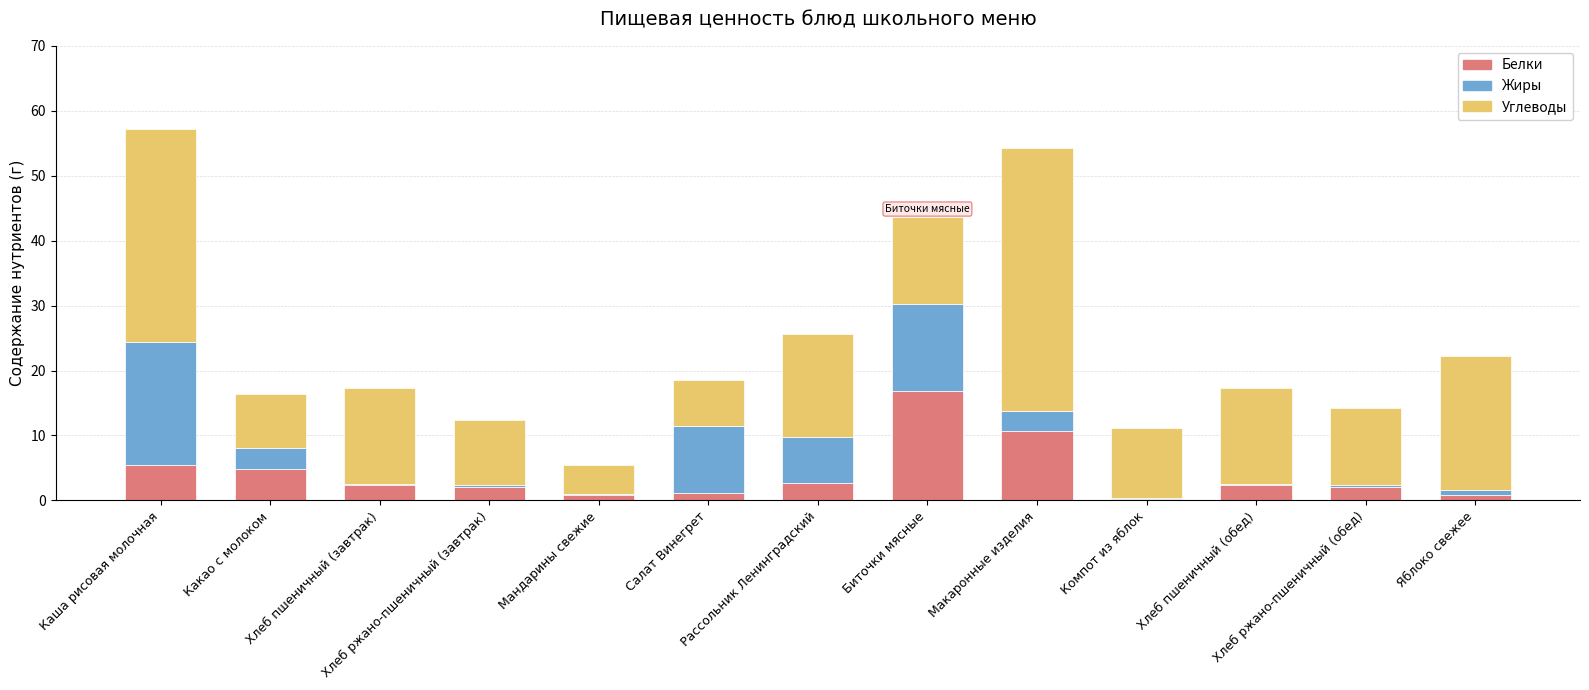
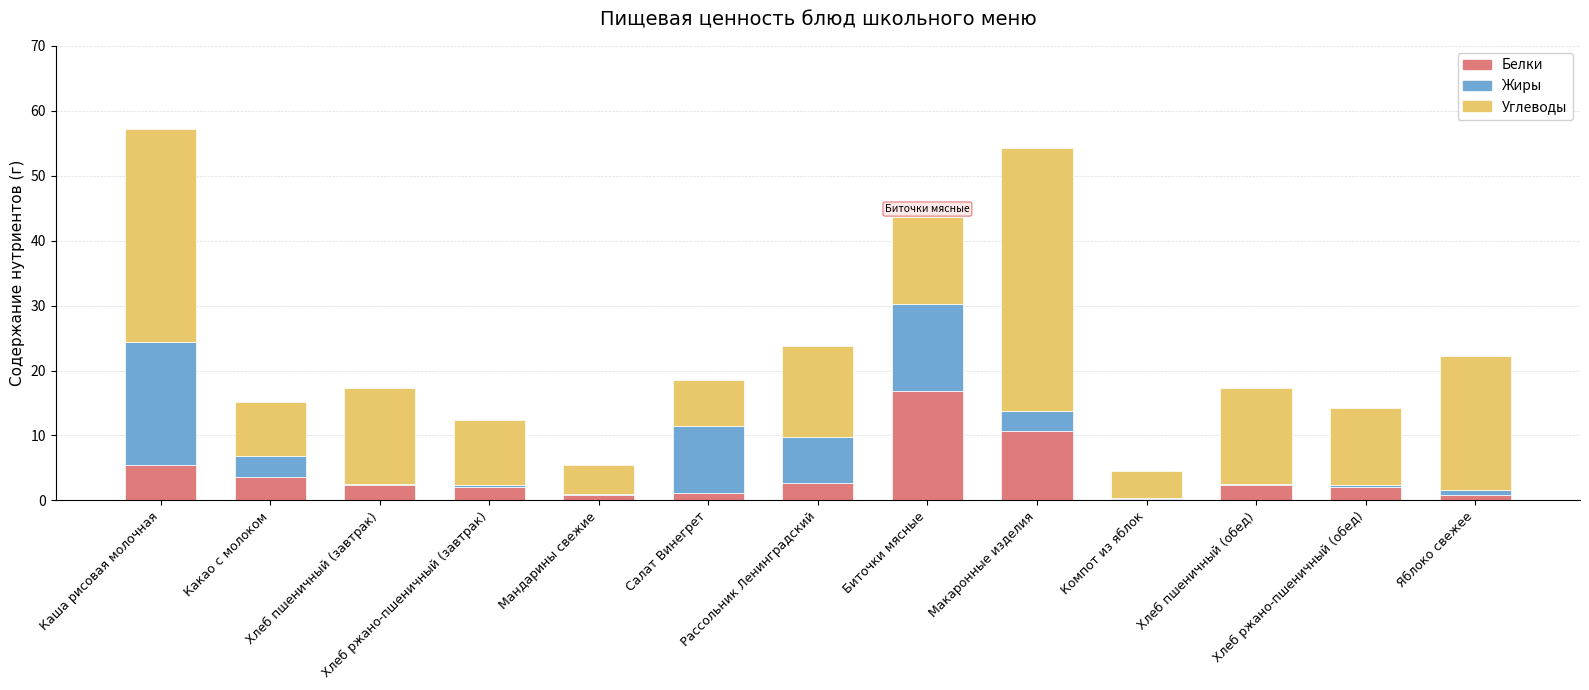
  {
    "Белки": {
      "Каша рисовая молочная": 6,
-     "Какао с молоком": 5,
+     "Какао с молоком": 4,
      "Хлеб пшеничный (завтрак)": 2,
      "Хлеб ржано-пшеничный (завтрак)": 2,
      "Мандарины свежие": 1,
      "Салат Винегрет": 1,
      "Рассольник Ленинградский": 3,
      "Биточки мясные": 17,
      "Макаронные изделия": 11,
      "Хлеб пшеничный (обед)": 2,
      "Хлеб ржано-пшеничный (обед)": 2,
      "Яблоко свежее": 1
    },
    "Жиры": {
      "Каша рисовая молочная": 19,
      "Какао с молоком": 3,
      "Хлеб ржано-пшеничный (завтрак)": 0,
      "Салат Винегрет": 10,
      "Рассольник Ленинградский": 7,
      "Биточки мясные": 13,
      "Макаронные изделия": 3,
      "Хлеб ржано-пшеничный (обед)": 0,
      "Яблоко свежее": 1
    },
    "Углеводы": {
      "Каша рисовая молочная": 33,
      "Какао с молоком": 8,
      "Хлеб пшеничный (завтрак)": 15,
      "Хлеб ржано-пшеничный (завтрак)": 10,
      "Мандарины свежие": 4,
      "Салат Винегрет": 7,
-     "Рассольник Ленинградский": 16,
+     "Рассольник Ленинградский": 14,
      "Биточки мясные": 13,
      "Макаронные изделия": 41,
-     "Компот из яблок": 11,
+     "Компот из яблок": 4,
      "Хлеб пшеничный (обед)": 15,
      "Хлеб ржано-пшеничный (обед)": 12,
      "Яблоко свежее": 21
    }
  }
